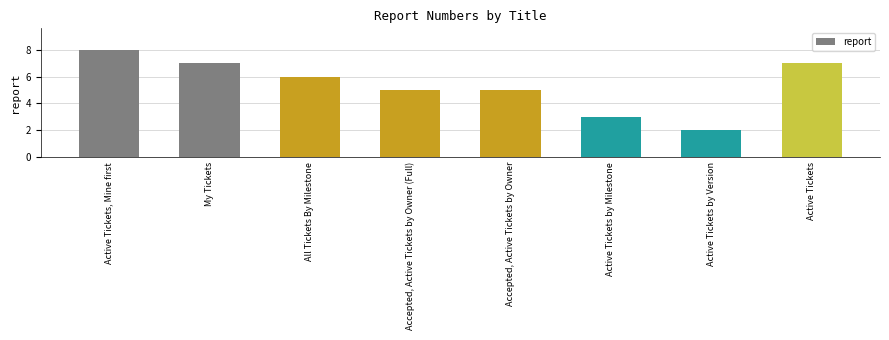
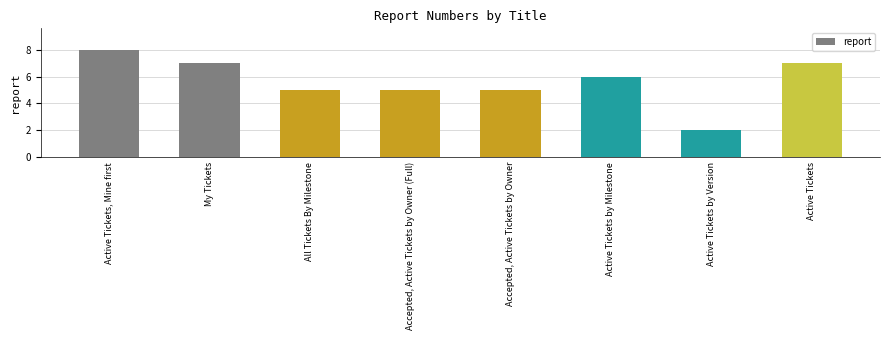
  {
    "Active Tickets, Mine first": 8,
    "My Tickets": 7,
-   "All Tickets By Milestone": 6,
+   "All Tickets By Milestone": 5,
    "Accepted, Active Tickets by Owner (Full)": 5,
    "Accepted, Active Tickets by Owner": 5,
-   "Active Tickets by Milestone": 3,
+   "Active Tickets by Milestone": 6,
    "Active Tickets by Version": 2,
    "Active Tickets": 7
  }
